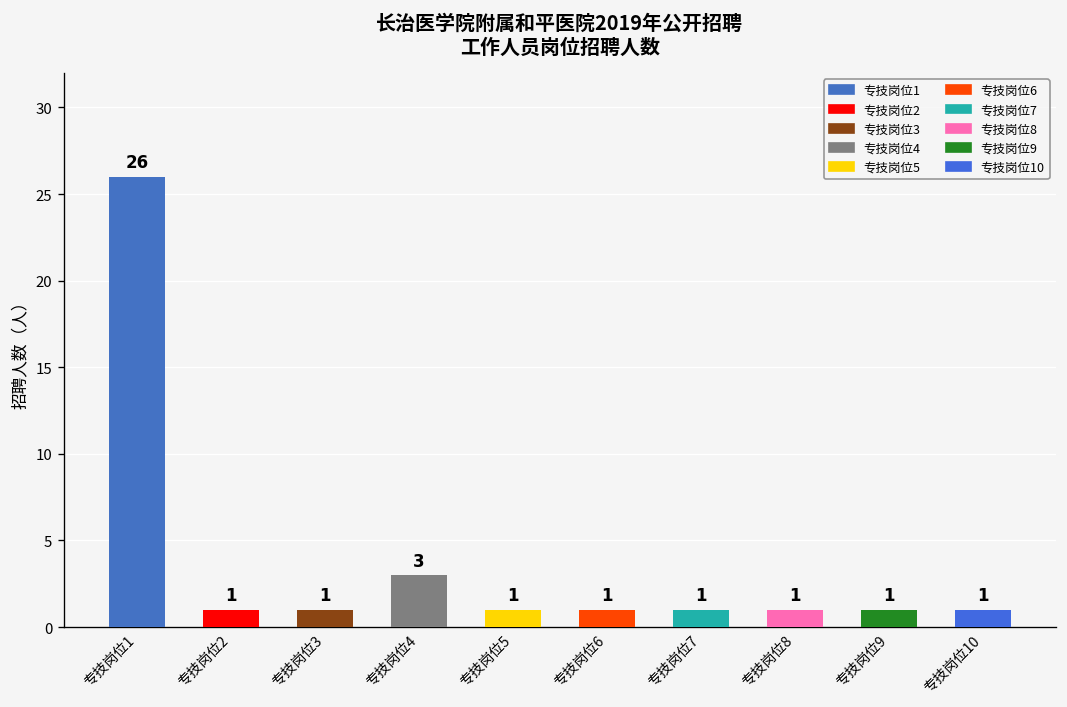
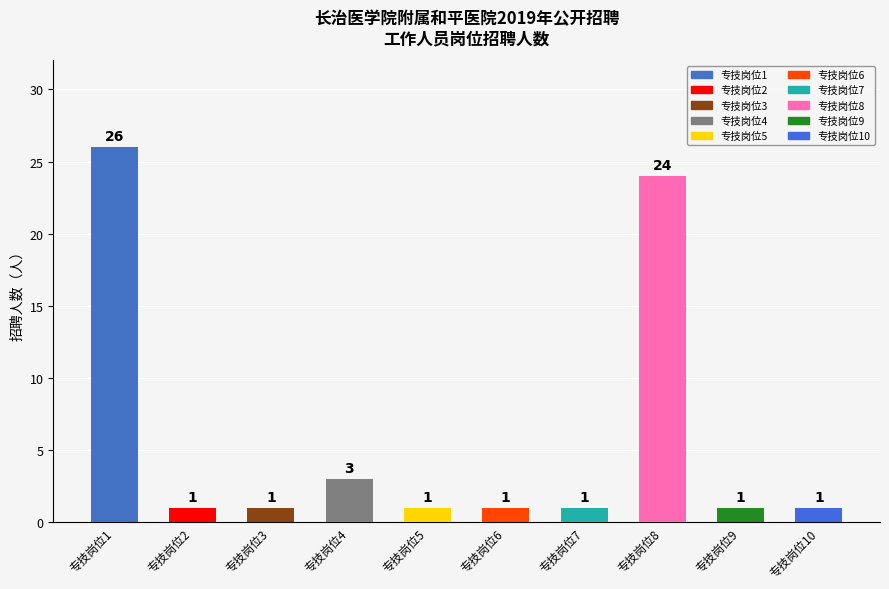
  {
    "专技岗位1": 26,
    "专技岗位2": 1,
    "专技岗位3": 1,
    "专技岗位4": 3,
    "专技岗位5": 1,
    "专技岗位6": 1,
    "专技岗位7": 1,
-   "专技岗位8": 1,
+   "专技岗位8": 24,
    "专技岗位9": 1,
    "专技岗位10": 1
  }
